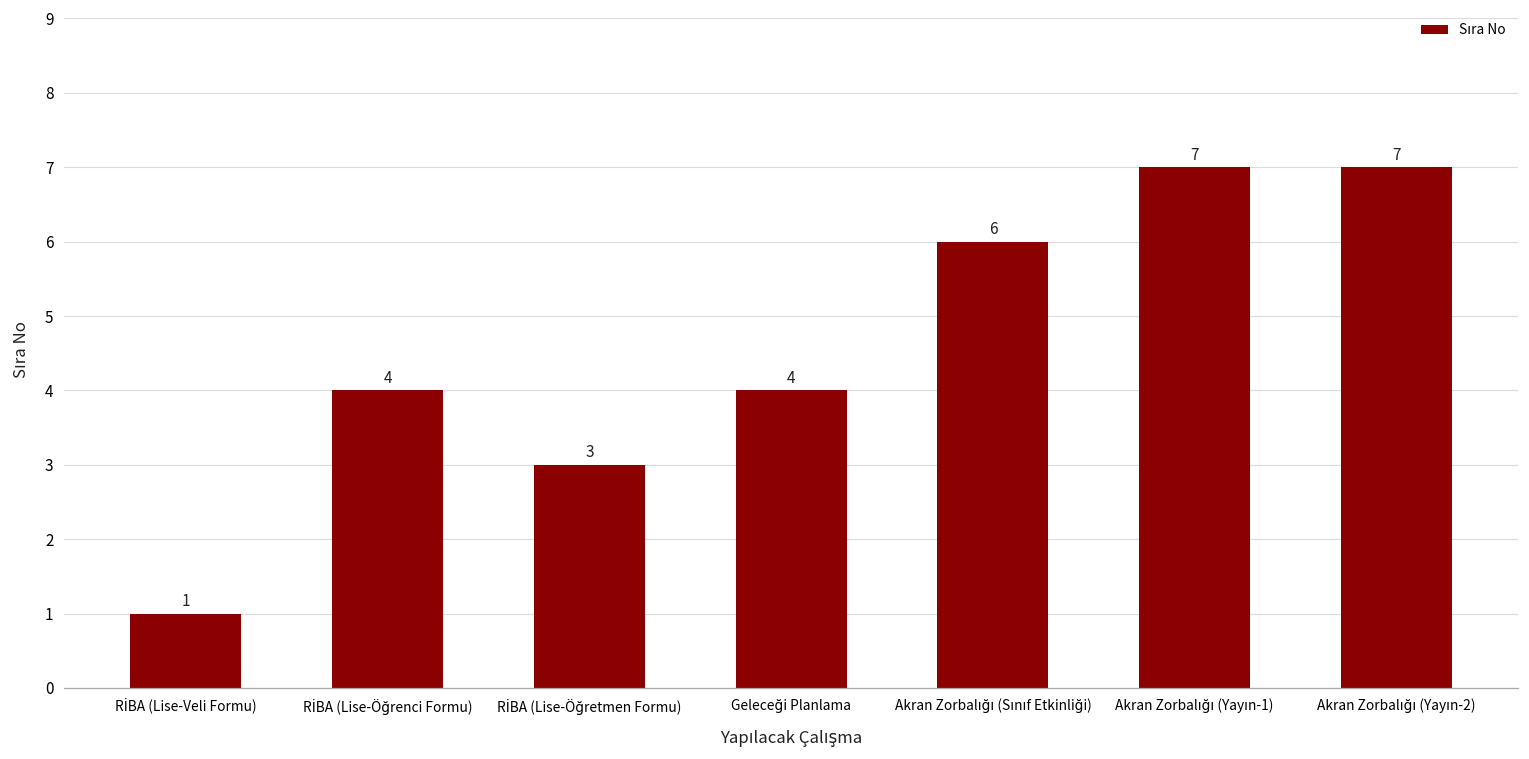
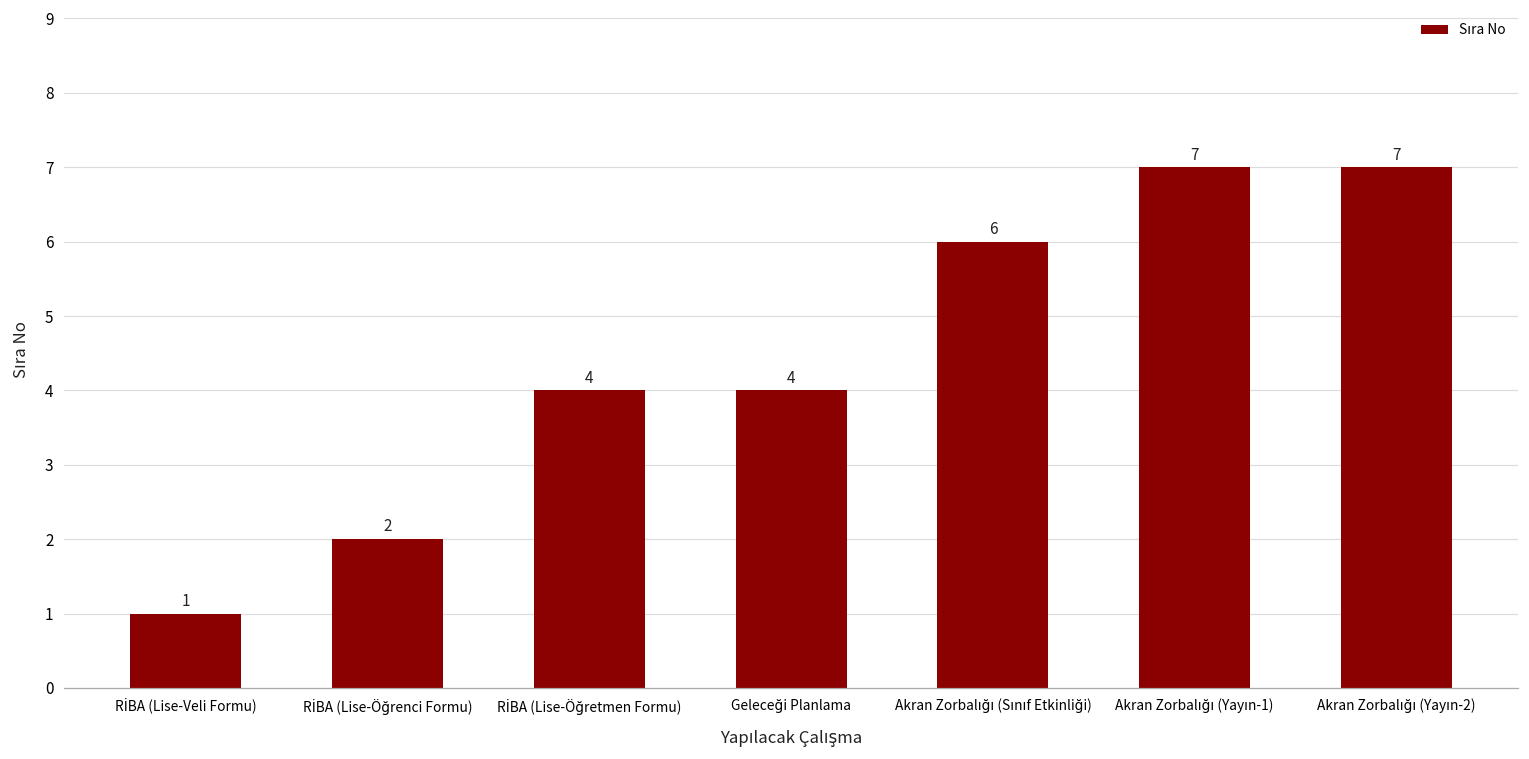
  {
    "RİBA (Lise-Veli Formu)": 1,
-   "RİBA (Lise-Öğrenci Formu)": 4,
-   "RİBA (Lise-Öğretmen Formu)": 3,
+   "RİBA (Lise-Öğrenci Formu)": 2,
+   "RİBA (Lise-Öğretmen Formu)": 4,
    "Geleceği Planlama": 4,
    "Akran Zorbalığı (Sınıf Etkinliği)": 6,
    "Akran Zorbalığı (Yayın-1)": 7,
    "Akran Zorbalığı (Yayın-2)": 7
  }
